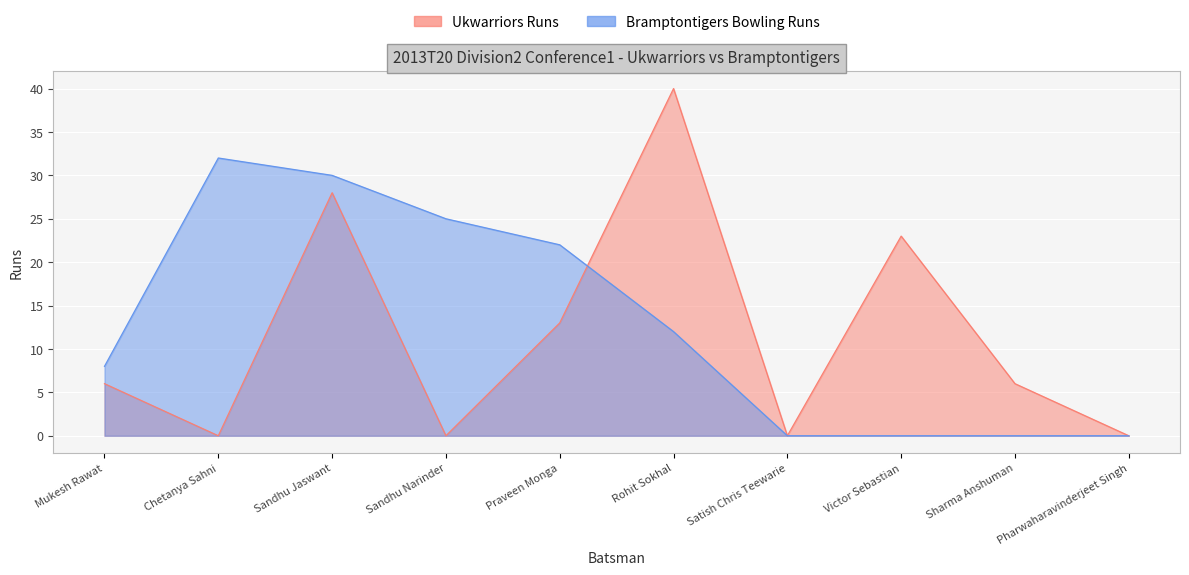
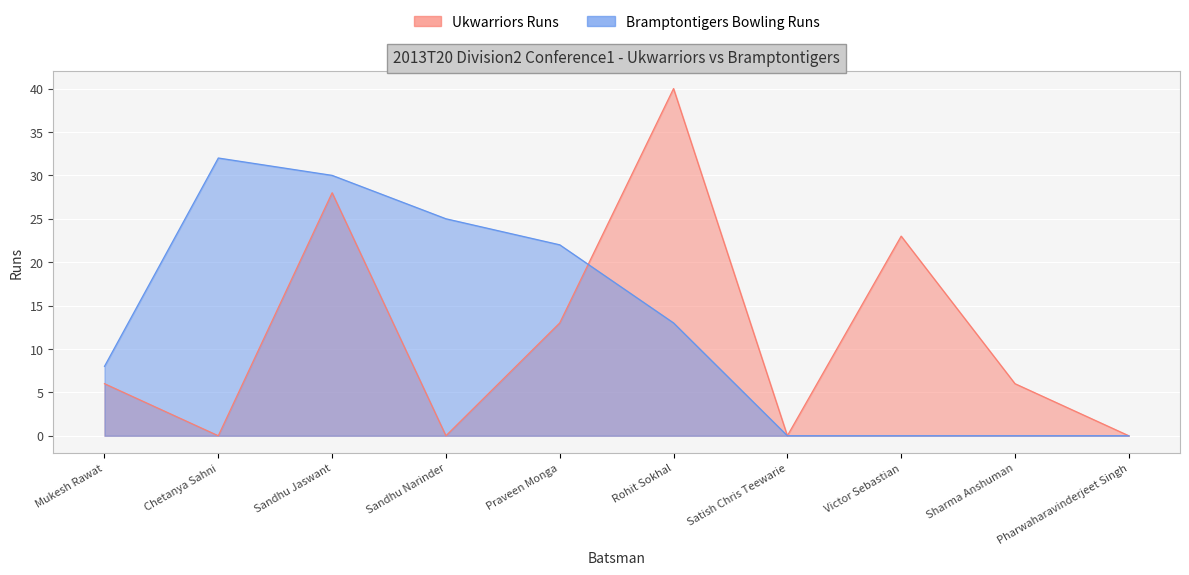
  {
    "Ukwarriors Runs": {
      "Mukesh Rawat": 6,
      "Chetanya Sahni": 0,
      "Sandhu Jaswant": 28,
      "Sandhu Narinder": 0,
      "Praveen Monga": 13,
      "Rohit Sokhal": 40,
      "Victor Sebastian": 23,
      "Sharma Anshuman": 6
    },
    "Bramptontigers Bowling Runs": {
      "Mukesh Rawat": 8,
      "Chetanya Sahni": 32,
      "Sandhu Jaswant": 30,
      "Sandhu Narinder": 25,
      "Praveen Monga": 22,
-     "Rohit Sokhal": 12,
+     "Rohit Sokhal": 13,
      "Victor Sebastian": 0,
      "Sharma Anshuman": 0
    }
  }
